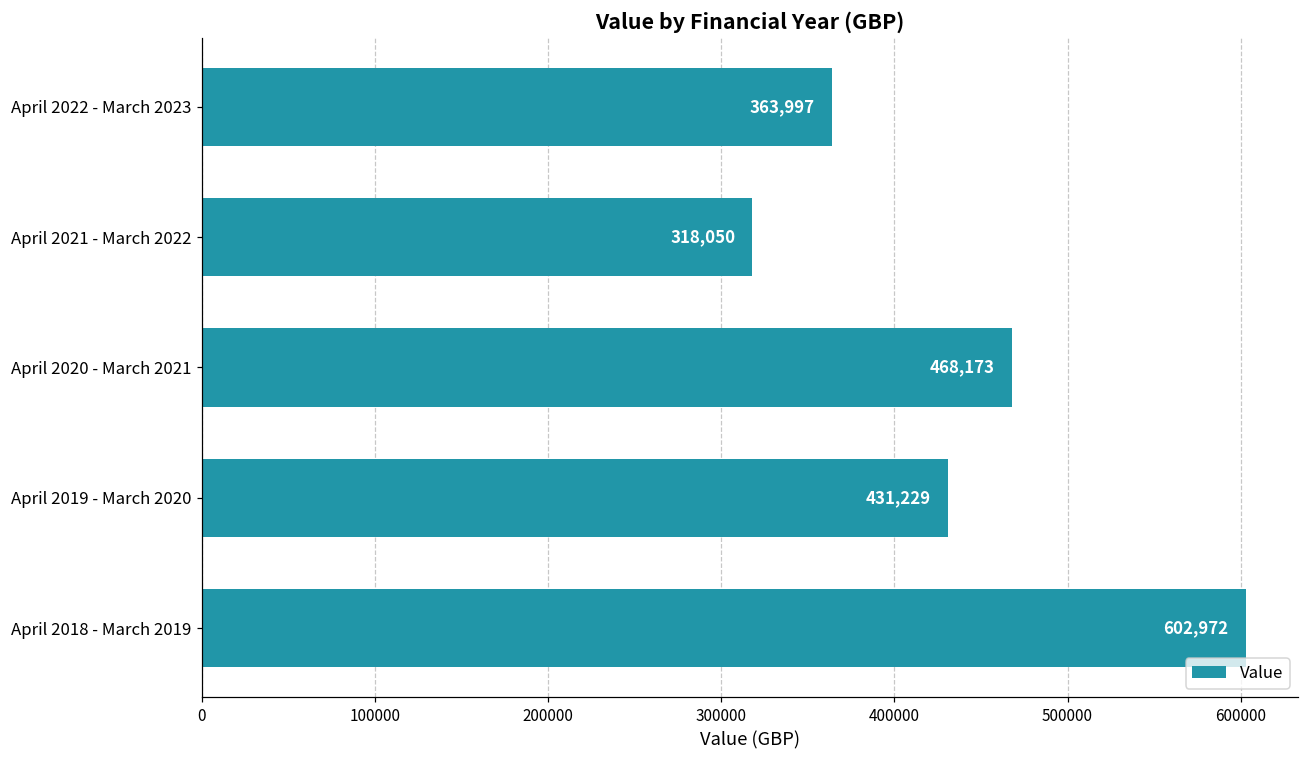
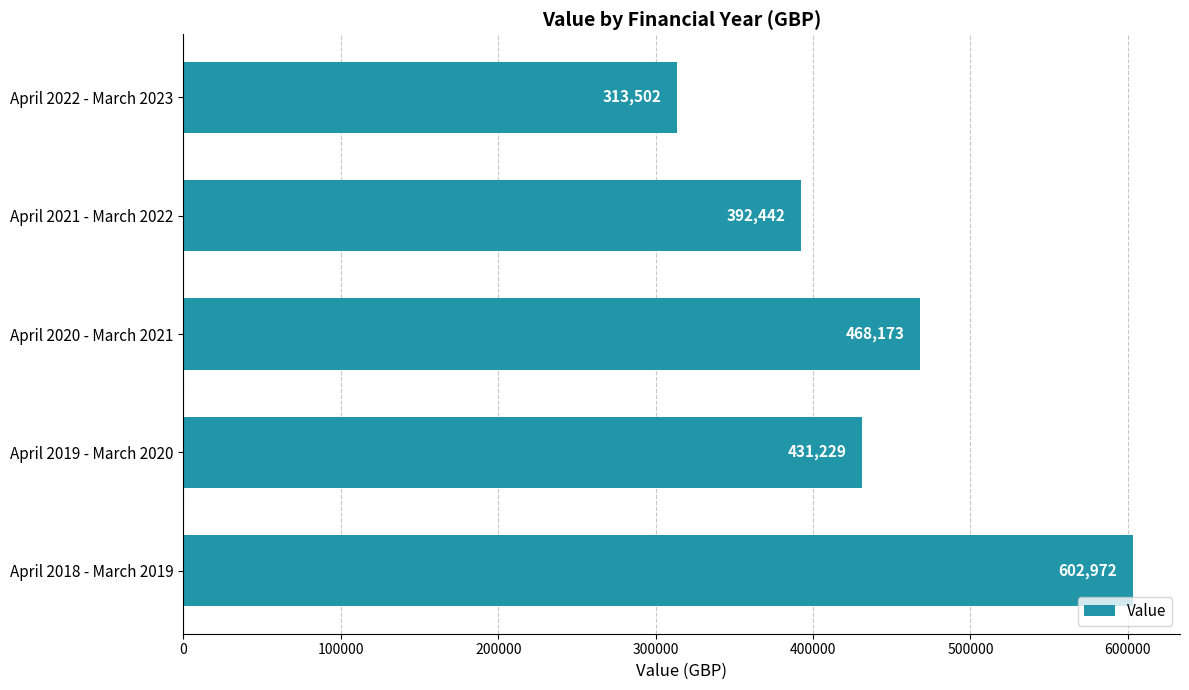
  {
-   "April 2022 - March 2023": "363,997",
-   "April 2021 - March 2022": "318,050",
+   "April 2022 - March 2023": "313,502",
+   "April 2021 - March 2022": "392,442",
    "April 2019 - March 2020": "431,229",
    "April 2018 - March 2019": "602,972"
  }
